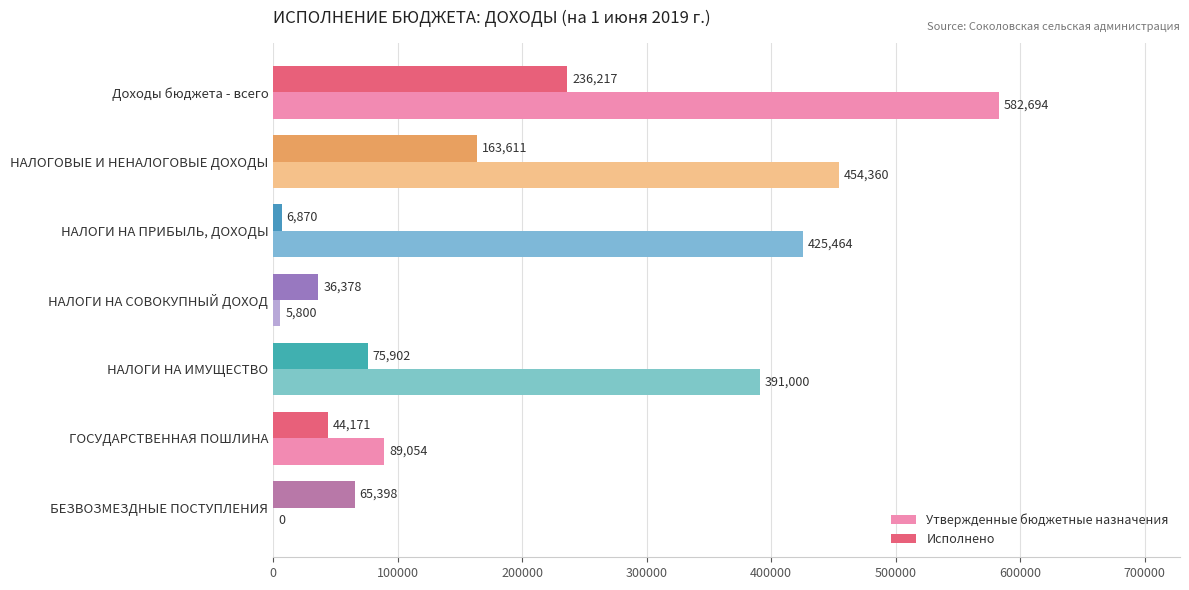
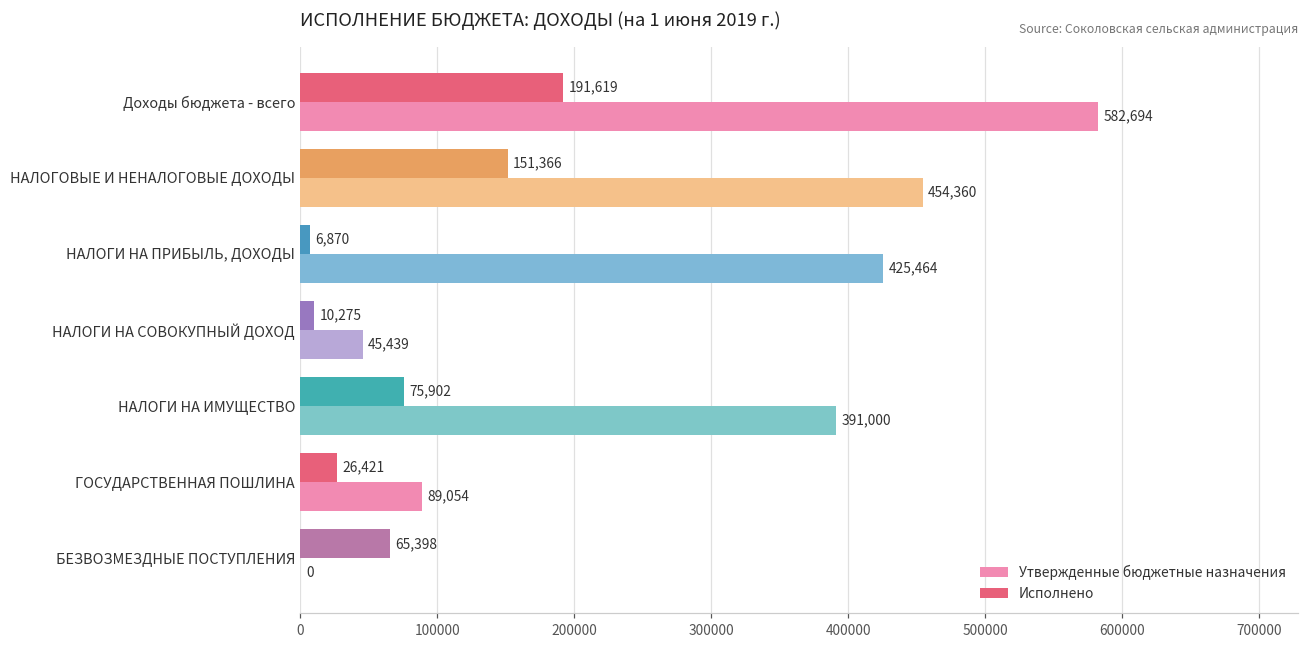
  {
    "Утвержденные бюджетные назначения": {
      "Доходы бюджета - всего": "582,694",
      "НАЛОГОВЫЕ И НЕНАЛОГОВЫЕ ДОХОДЫ": "454,360",
      "НАЛОГИ НА ПРИБЫЛЬ, ДОХОДЫ": "425,464",
-     "НАЛОГИ НА СОВОКУПНЫЙ ДОХОД": "5,800",
+     "НАЛОГИ НА СОВОКУПНЫЙ ДОХОД": "45,439",
      "НАЛОГИ НА ИМУЩЕСТВО": "391,000",
      "ГОСУДАРСТВЕННАЯ ПОШЛИНА": "89,054",
      "БЕЗВОЗМЕЗДНЫЕ ПОСТУПЛЕНИЯ": "0"
    },
    "Исполнено": {
-     "Доходы бюджета - всего": "236,217",
-     "НАЛОГОВЫЕ И НЕНАЛОГОВЫЕ ДОХОДЫ": "163,611",
+     "Доходы бюджета - всего": "191,619",
+     "НАЛОГОВЫЕ И НЕНАЛОГОВЫЕ ДОХОДЫ": "151,366",
      "НАЛОГИ НА ПРИБЫЛЬ, ДОХОДЫ": "6,870",
-     "НАЛОГИ НА СОВОКУПНЫЙ ДОХОД": "36,378",
+     "НАЛОГИ НА СОВОКУПНЫЙ ДОХОД": "10,275",
      "НАЛОГИ НА ИМУЩЕСТВО": "75,902",
-     "ГОСУДАРСТВЕННАЯ ПОШЛИНА": "44,171",
+     "ГОСУДАРСТВЕННАЯ ПОШЛИНА": "26,421",
      "БЕЗВОЗМЕЗДНЫЕ ПОСТУПЛЕНИЯ": "65,398"
    }
  }
